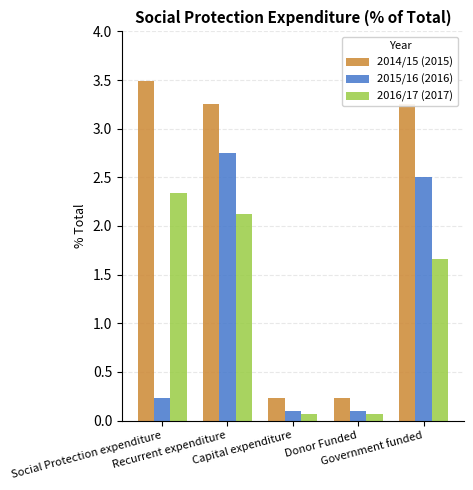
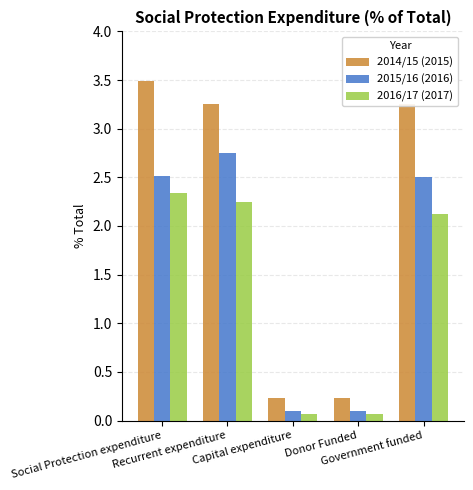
  {
    "2014/15 (2015)": {
      "Social Protection expenditure": 3.5,
      "Recurrent expenditure": 3.3,
      "Capital expenditure": 0.2,
      "Donor Funded": 0.2
    },
    "2015/16 (2016)": {
-     "Social Protection expenditure": 0.2,
+     "Social Protection expenditure": 2.5,
      "Recurrent expenditure": 2.8,
      "Capital expenditure": 0.1,
      "Donor Funded": 0.1,
      "Government funded": 2.5
    },
    "2016/17 (2017)": {
      "Social Protection expenditure": 2.3,
-     "Recurrent expenditure": 2.1,
+     "Recurrent expenditure": 2.2,
      "Capital expenditure": 0.1,
      "Donor Funded": 0.1,
-     "Government funded": 1.7
+     "Government funded": 2.1
    }
  }
